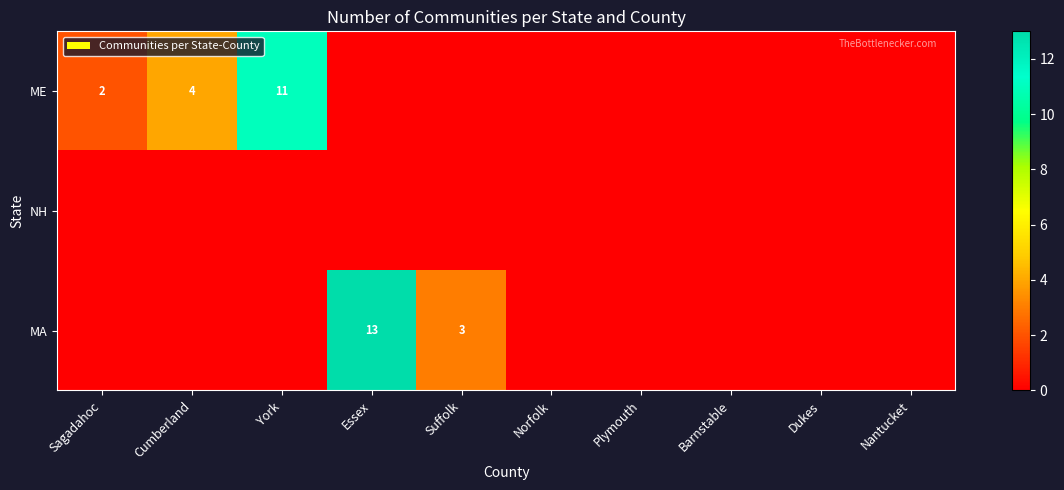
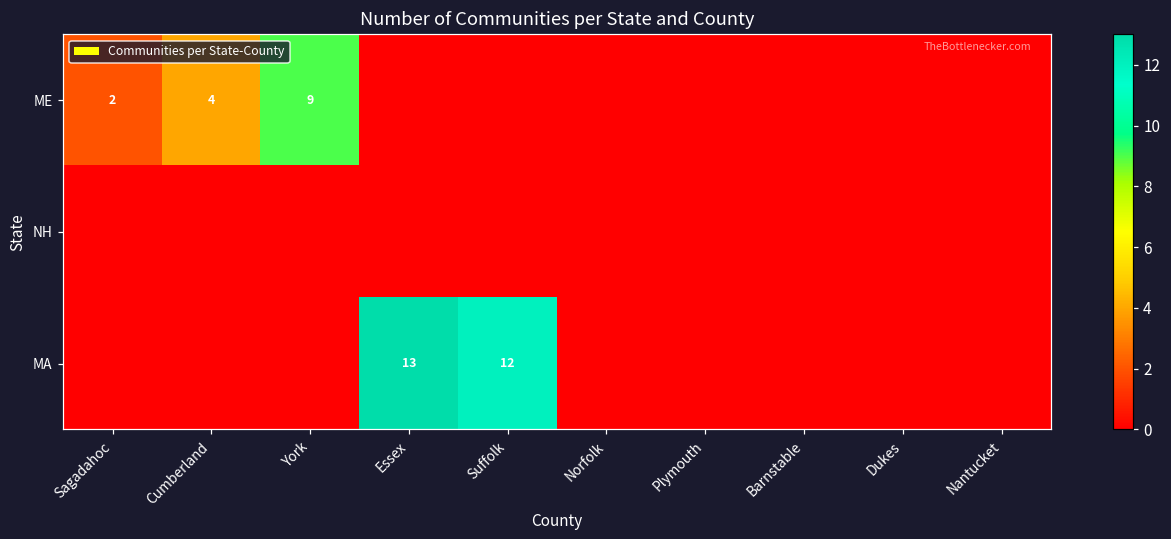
  {
    "ME": {
      "Sagadahoc": 2,
      "Cumberland": 4,
-     "York": 11
+     "York": 9
    },
    "MA": {
      "Essex": 13,
-     "Suffolk": 3
+     "Suffolk": 12
    }
  }
